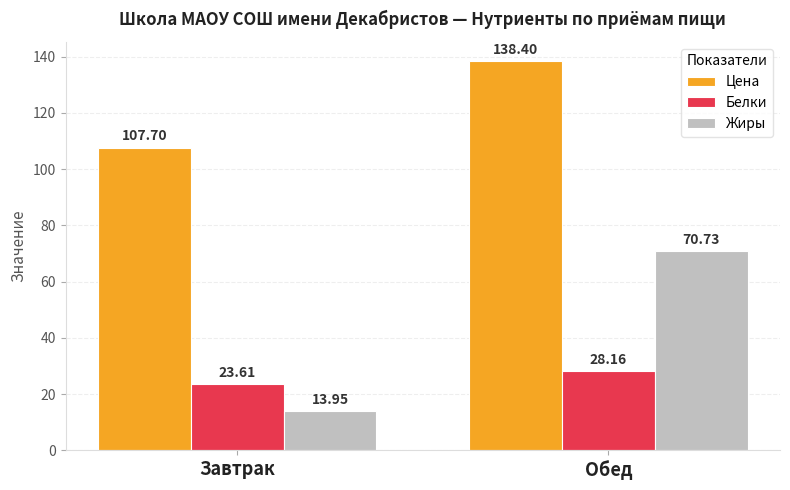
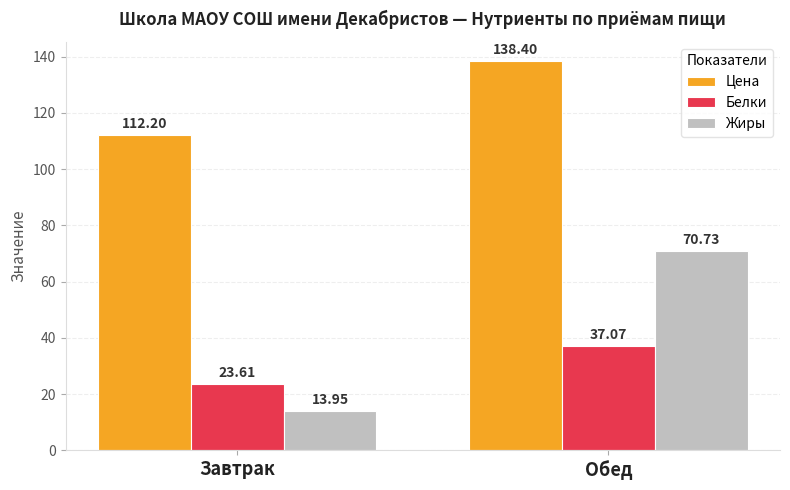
  {
    "Цена": {
-     "Завтрак": 107.70,
+     "Завтрак": 112.20,
      "Обед": 138.40
    },
    "Белки": {
      "Завтрак": 23.61,
-     "Обед": 28.16
+     "Обед": 37.07
    },
    "Жиры": {
      "Завтрак": 13.95,
      "Обед": 70.73
    }
  }
